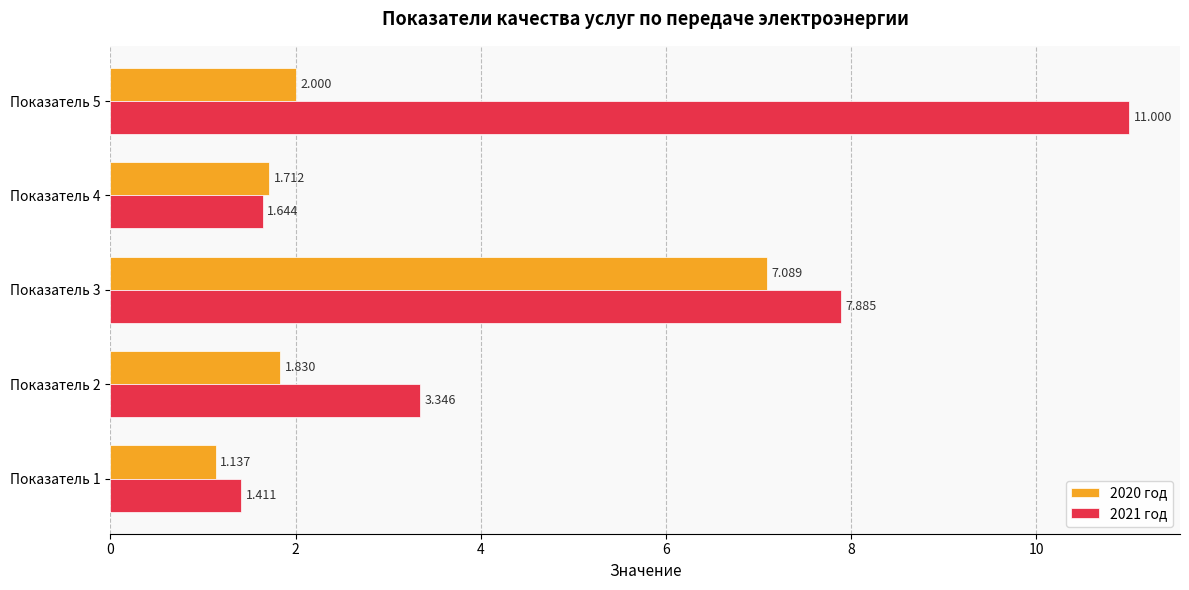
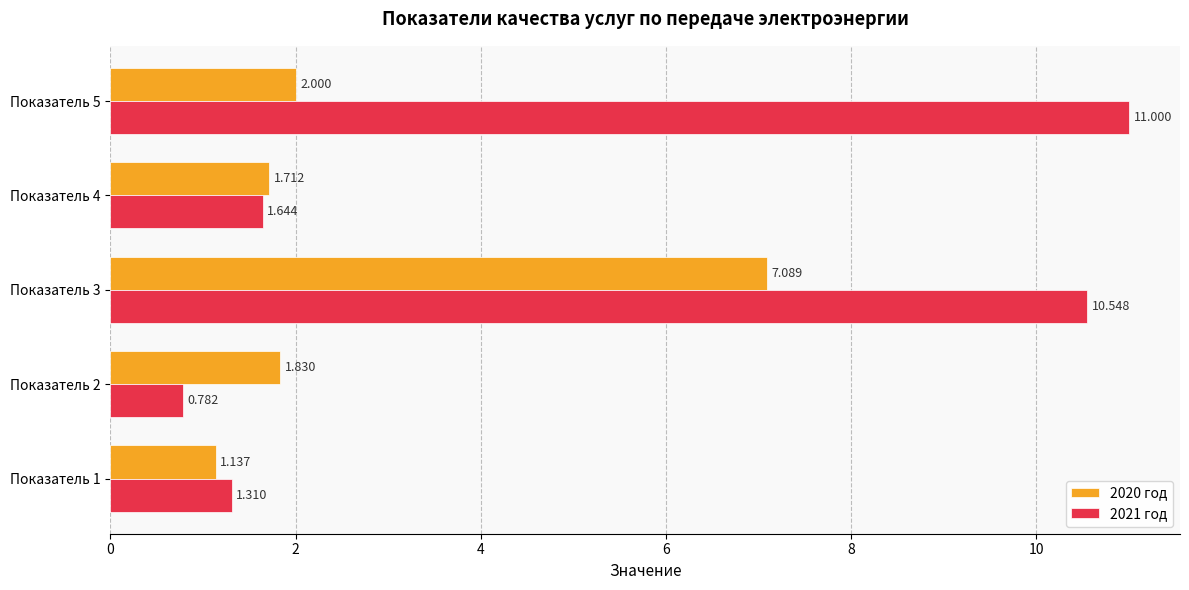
  {
    "2020 год": {
      "Показатель 5": 2.000,
      "Показатель 4": 1.712,
      "Показатель 3": 7.089,
      "Показатель 2": 1.830,
      "Показатель 1": 1.137
    },
    "2021 год": {
      "Показатель 5": 11.000,
      "Показатель 4": 1.644,
-     "Показатель 3": 7.885,
-     "Показатель 2": 3.346,
-     "Показатель 1": 1.411
+     "Показатель 3": 10.548,
+     "Показатель 2": 0.782,
+     "Показатель 1": 1.310
    }
  }
